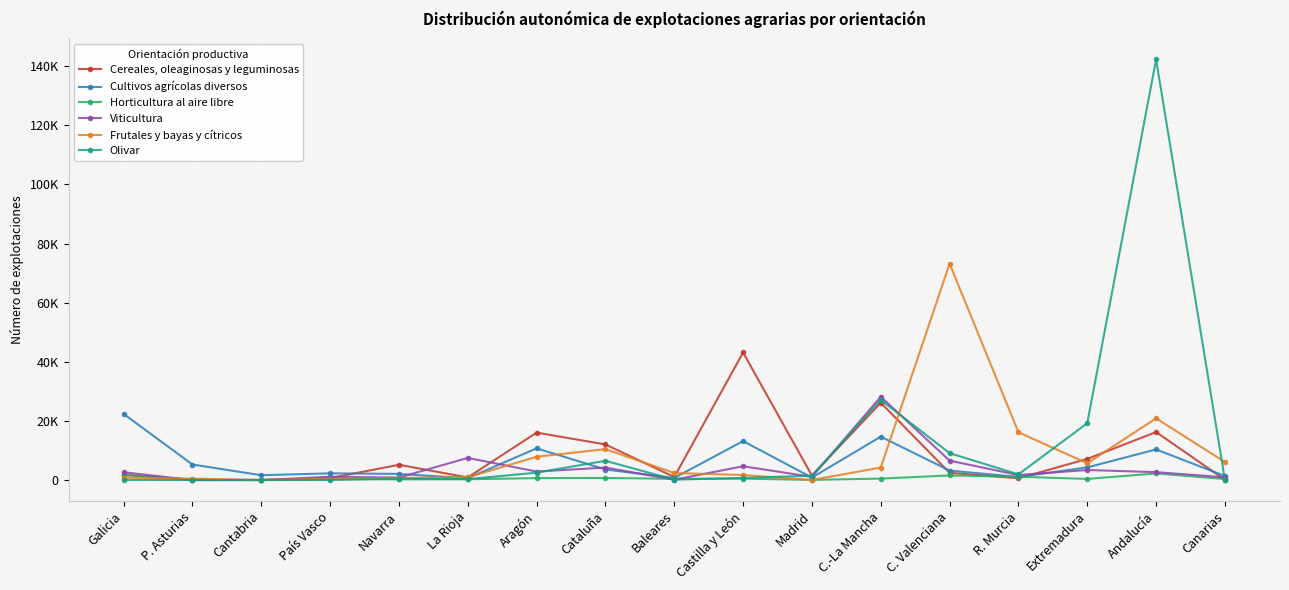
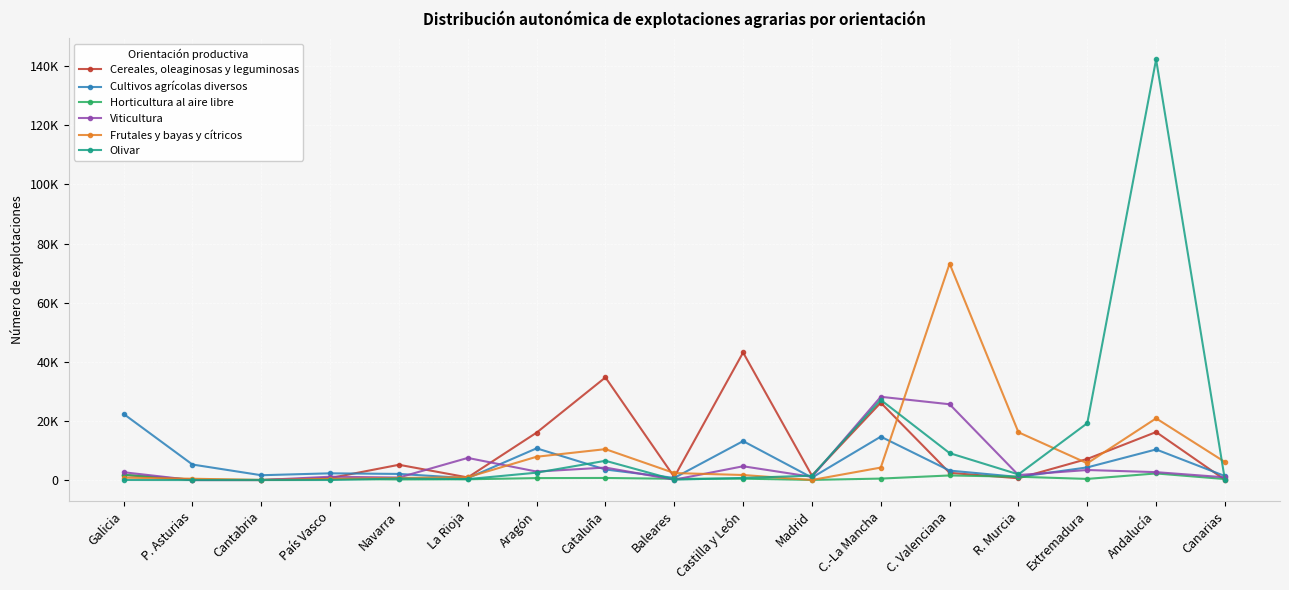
  {
    "Cereales, oleaginosas y leguminosas": {
      "Navarra": 5000,
      "Aragón": 16000,
-     "Cataluña": 12000,
+     "Cataluña": 35000,
      "Castilla y León": 43000,
      "C.-La Mancha": 26000,
      "Extremadura": 7000,
      "Andalucía": 16000
    },
    "Cultivos agrícolas diversos": {
      "Galicia": 22000,
      "P. Asturias": 5000,
      "Cantabria": 2000,
      "País Vasco": 2000,
      "Navarra": 2000,
      "Aragón": 11000,
      "Castilla y León": 13000,
      "C.-La Mancha": 15000,
      "Extremadura": 4000,
      "Andalucía": 10000
    },
    "Viticultura": {
      "Galicia": 3000,
      "La Rioja": 7000,
      "Castilla y León": 5000,
      "C.-La Mancha": 28000,
-     "C. Valenciana": 7000,
+     "C. Valenciana": 26000,
      "Extremadura": 3000
    },
    "Frutales y bayas y cítricos": {
      "Aragón": 8000,
      "Cataluña": 10000,
      "Baleares": 2000,
      "Castilla y León": 2000,
      "C.-La Mancha": 4000,
      "C. Valenciana": 73000,
      "R. Murcia": 16000,
      "Extremadura": 6000,
      "Andalucía": 21000,
      "Canarias": 6000
    }
  }
